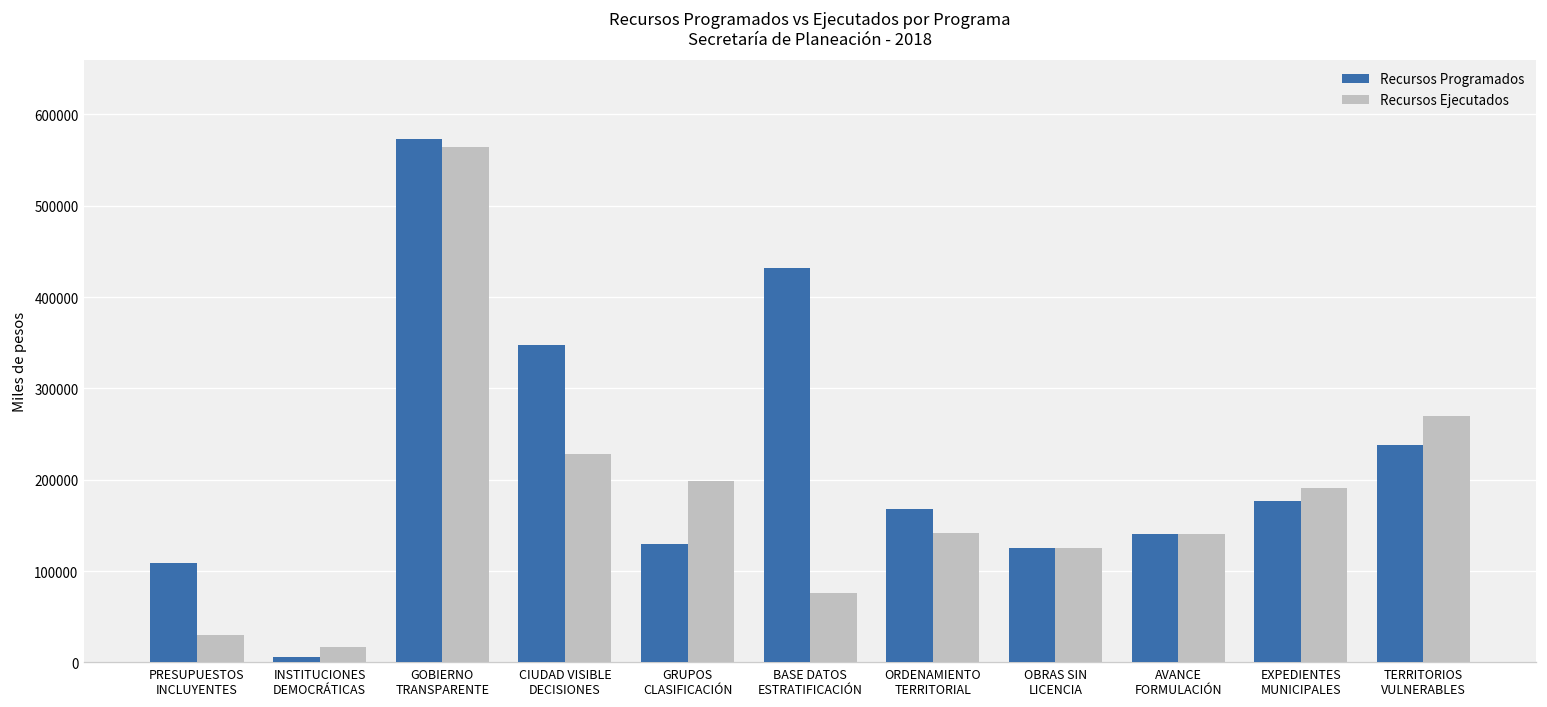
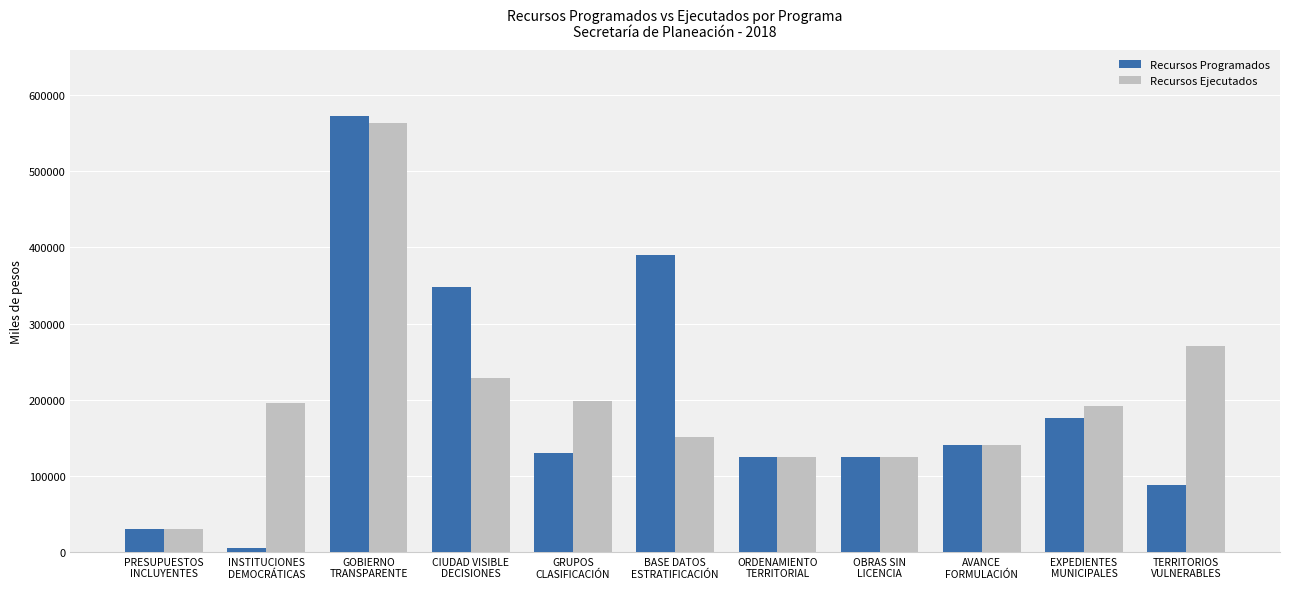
  {
    "Recursos Programados": {
-     "PRESUPUESTOS INCLUYENTES": 110000,
+     "PRESUPUESTOS INCLUYENTES": 30000,
      "INSTITUCIONES DEMOCRÁTICAS": 10000,
      "GOBIERNO TRANSPARENTE": 570000,
      "CIUDAD VISIBLE DECISIONES": 350000,
      "GRUPOS CLASIFICACIÓN": 130000,
-     "BASE DATOS ESTRATIFICACIÓN": 430000,
-     "ORDENAMIENTO TERRITORIAL": 170000,
+     "BASE DATOS ESTRATIFICACIÓN": 390000,
+     "ORDENAMIENTO TERRITORIAL": 120000,
      "OBRAS SIN LICENCIA": 120000,
      "AVANCE FORMULACIÓN": 140000,
      "EXPEDIENTES MUNICIPALES": 180000,
-     "TERRITORIOS VULNERABLES": 240000
+     "TERRITORIOS VULNERABLES": 90000
    },
    "Recursos Ejecutados": {
      "PRESUPUESTOS INCLUYENTES": 30000,
-     "INSTITUCIONES DEMOCRÁTICAS": 20000,
+     "INSTITUCIONES DEMOCRÁTICAS": 190000,
      "GOBIERNO TRANSPARENTE": 560000,
      "CIUDAD VISIBLE DECISIONES": 230000,
      "GRUPOS CLASIFICACIÓN": 200000,
-     "BASE DATOS ESTRATIFICACIÓN": 80000,
-     "ORDENAMIENTO TERRITORIAL": 140000,
+     "BASE DATOS ESTRATIFICACIÓN": 150000,
+     "ORDENAMIENTO TERRITORIAL": 120000,
      "OBRAS SIN LICENCIA": 120000,
      "AVANCE FORMULACIÓN": 140000,
      "EXPEDIENTES MUNICIPALES": 190000,
      "TERRITORIOS VULNERABLES": 270000
    }
  }
